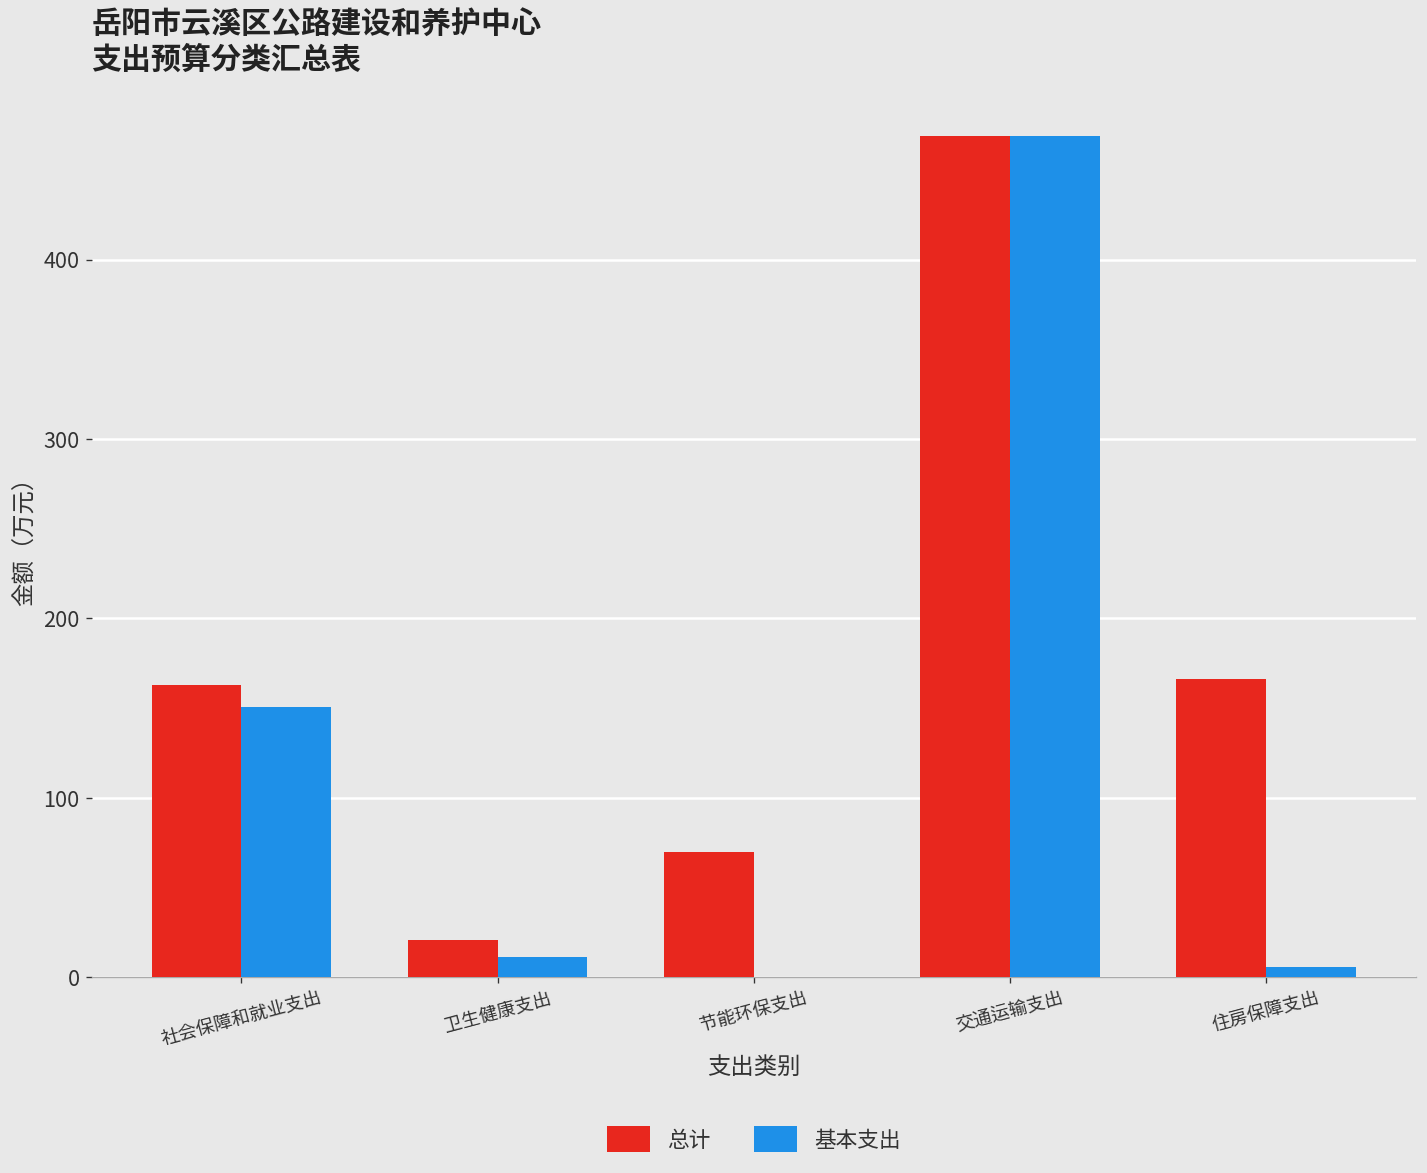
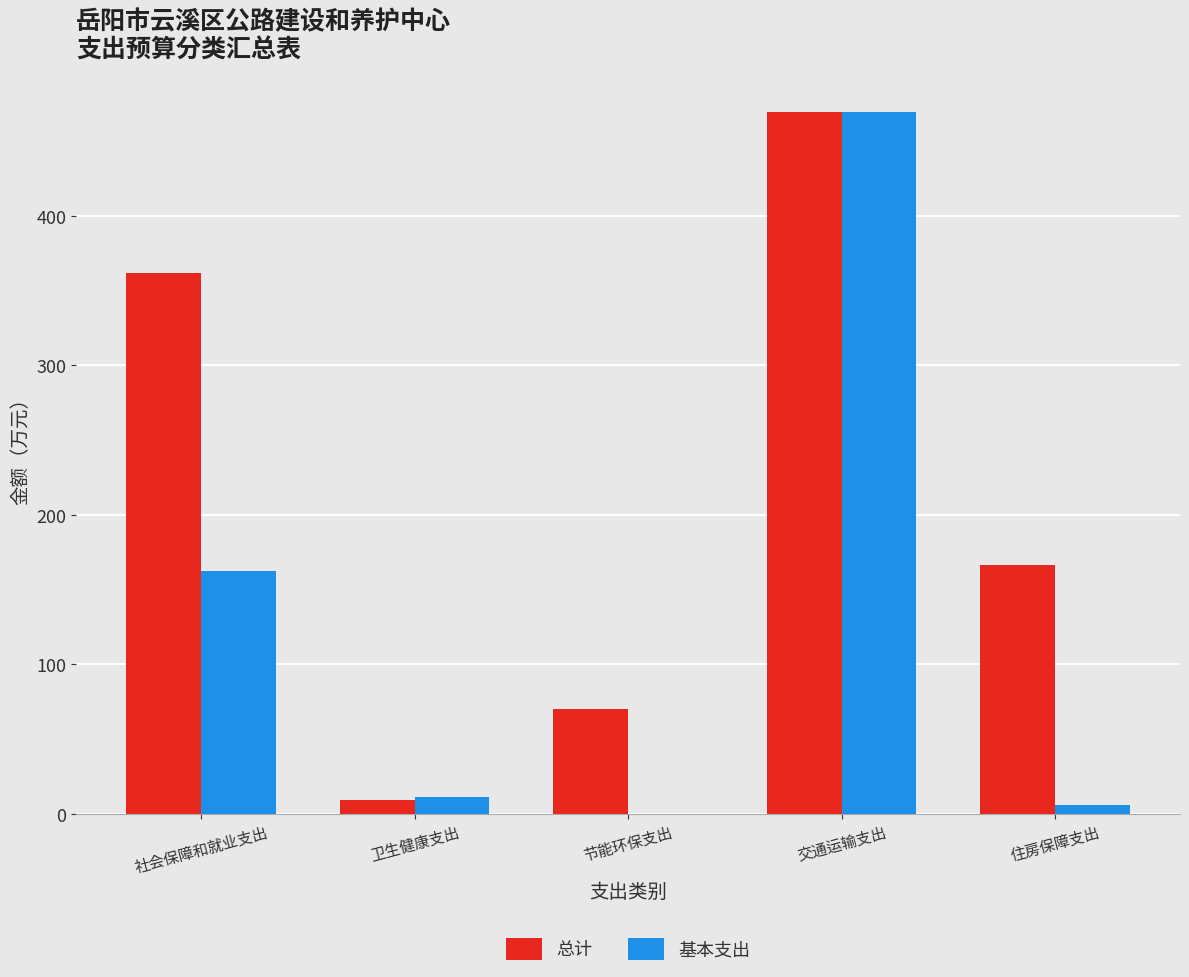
  {
    "总计": {
-     "社会保障和就业支出": 163,
-     "卫生健康支出": 21,
+     "社会保障和就业支出": 362,
+     "卫生健康支出": 9,
      "节能环保支出": 70,
      "交通运输支出": 469,
      "住房保障支出": 166
    },
    "基本支出": {
-     "社会保障和就业支出": 151,
+     "社会保障和就业支出": 163,
      "卫生健康支出": 12,
      "节能环保支出": 0,
      "交通运输支出": 469,
      "住房保障支出": 6
    }
  }
